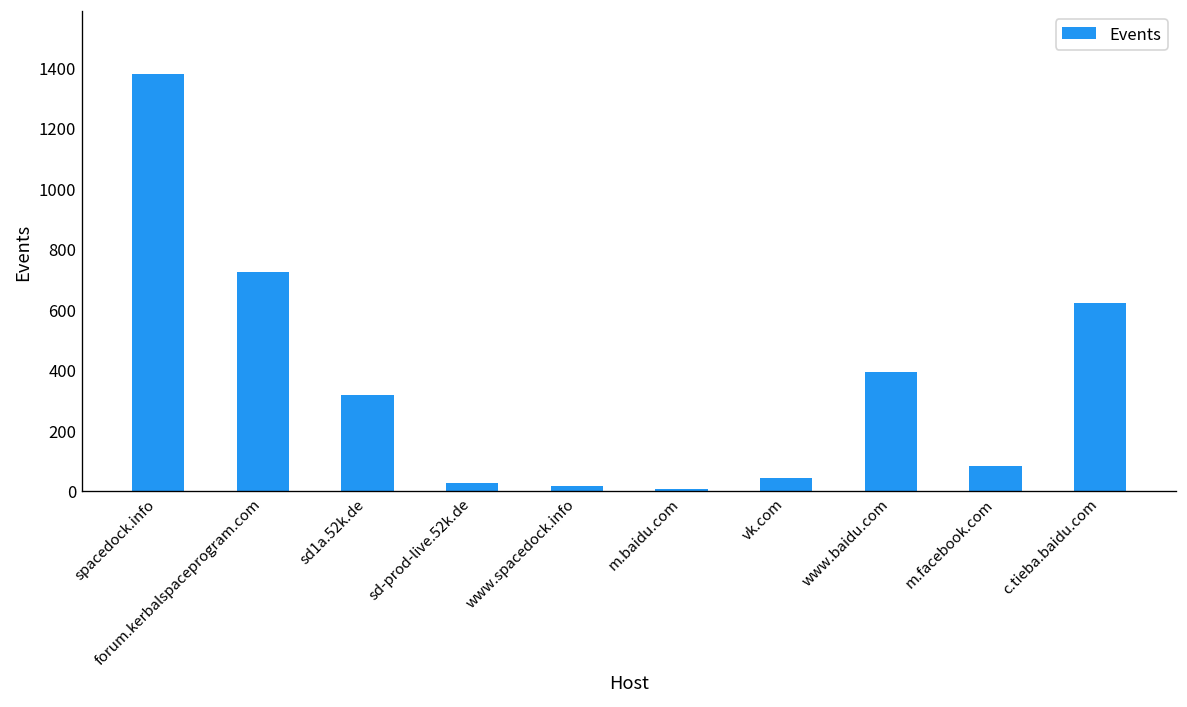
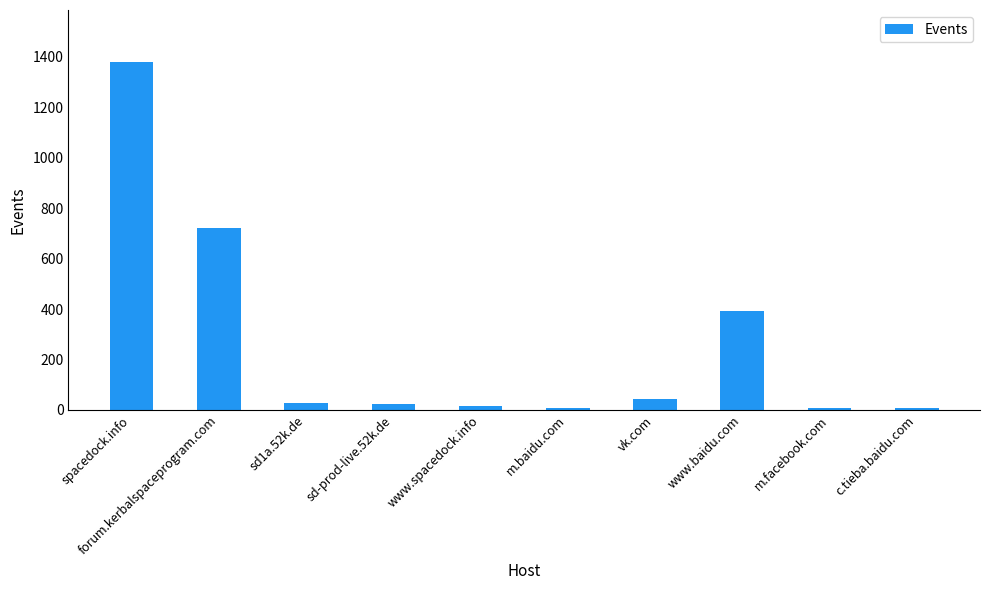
  {
    "spacedock.info": 1380,
    "forum.kerbalspaceprogram.com": 720,
-   "sd1a.52k.de": 320,
+   "sd1a.52k.de": 30,
    "sd-prod-live.52k.de": 30,
    "www.spacedock.info": 20,
    "vk.com": 40,
    "www.baidu.com": 390,
-   "m.facebook.com": 80,
-   "c.tieba.baidu.com": 620
+   "m.facebook.com": 10,
+   "c.tieba.baidu.com": 10
  }
